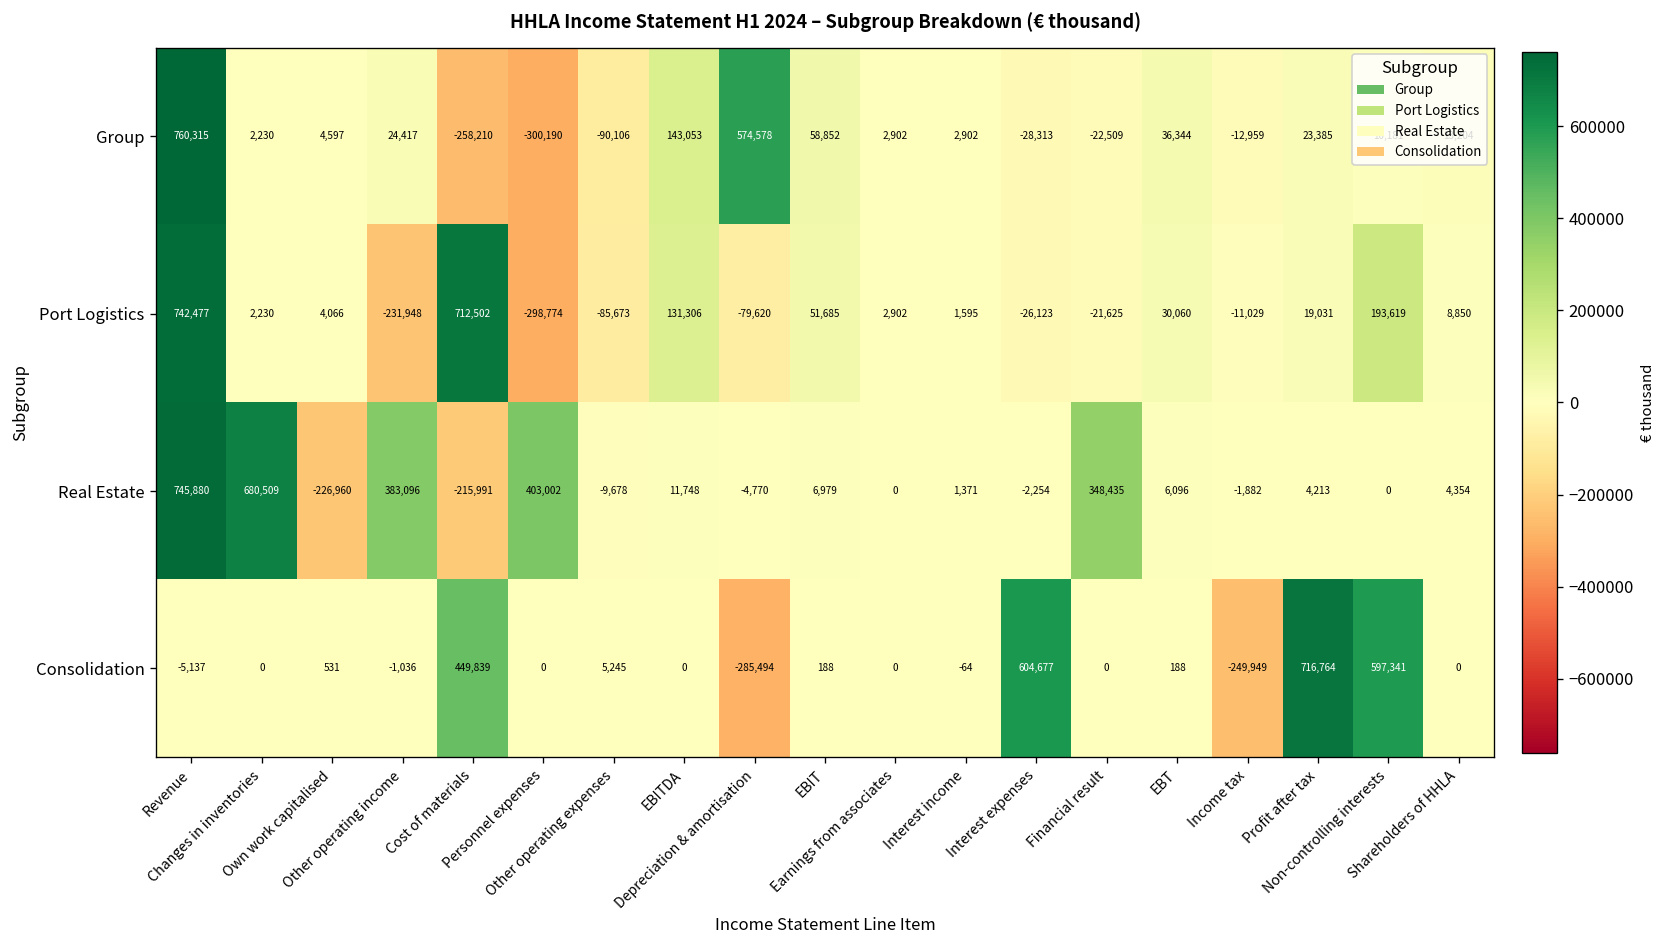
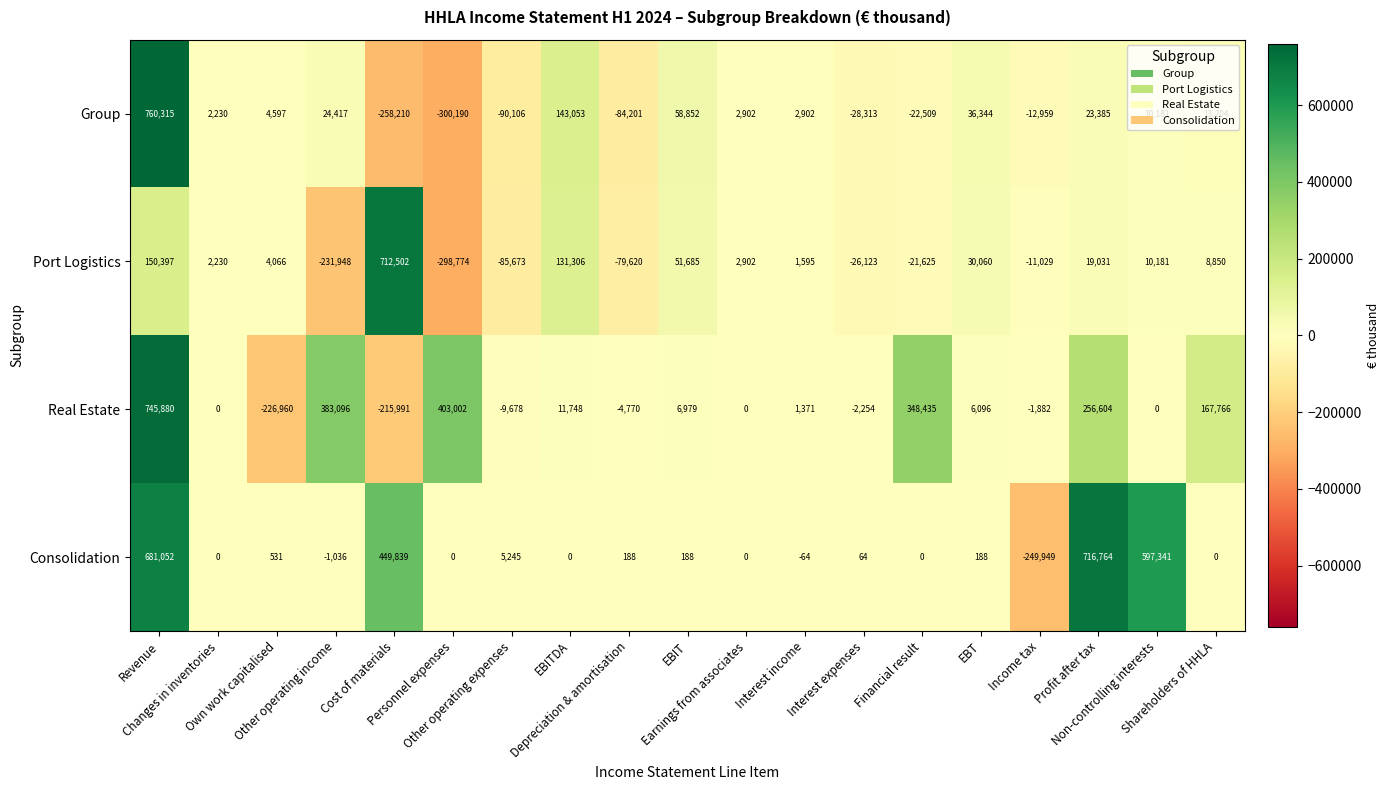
  {
    "Group": {
      "Revenue": "760,315",
      "Changes in inventories": "2,230",
      "Own work capitalised": "4,597",
      "Other operating income": "24,417",
      "Cost of materials": "-258,210",
      "Personnel expenses": "-300,190",
      "Other operating expenses": "-90,106",
      "EBITDA": "143,053",
-     "Depreciation & amortisation": "574,578",
+     "Depreciation & amortisation": "-84,201",
      "EBIT": "58,852",
      "Earnings from associates": "2,902",
      "Interest income": "2,902",
      "Interest expenses": "-28,313",
      "Financial result": "-22,509",
      "EBT": "36,344",
      "Income tax": "-12,959",
      "Profit after tax": "23,385"
    },
    "Port Logistics": {
-     "Revenue": "742,477",
+     "Revenue": "150,397",
      "Changes in inventories": "2,230",
      "Own work capitalised": "4,066",
      "Other operating income": "-231,948",
      "Cost of materials": "712,502",
      "Personnel expenses": "-298,774",
      "Other operating expenses": "-85,673",
      "EBITDA": "131,306",
      "Depreciation & amortisation": "-79,620",
      "EBIT": "51,685",
      "Earnings from associates": "2,902",
      "Interest income": "1,595",
      "Interest expenses": "-26,123",
      "Financial result": "-21,625",
      "EBT": "30,060",
      "Income tax": "-11,029",
      "Profit after tax": "19,031",
-     "Non-controlling interests": "193,619",
+     "Non-controlling interests": "10,181",
      "Shareholders of HHLA": "8,850"
    },
    "Real Estate": {
      "Revenue": "745,880",
-     "Changes in inventories": "680,509",
+     "Changes in inventories": "0",
      "Own work capitalised": "-226,960",
      "Other operating income": "383,096",
      "Cost of materials": "-215,991",
      "Personnel expenses": "403,002",
      "Other operating expenses": "-9,678",
      "EBITDA": "11,748",
      "Depreciation & amortisation": "-4,770",
      "EBIT": "6,979",
      "Earnings from associates": "0",
      "Interest income": "1,371",
      "Interest expenses": "-2,254",
      "Financial result": "348,435",
      "EBT": "6,096",
      "Income tax": "-1,882",
-     "Profit after tax": "4,213",
+     "Profit after tax": "256,604",
      "Non-controlling interests": "0",
-     "Shareholders of HHLA": "4,354"
+     "Shareholders of HHLA": "167,766"
    },
    "Consolidation": {
-     "Revenue": "-5,137",
+     "Revenue": "681,052",
      "Changes in inventories": "0",
      "Own work capitalised": "531",
      "Other operating income": "-1,036",
      "Cost of materials": "449,839",
      "Personnel expenses": "0",
      "Other operating expenses": "5,245",
      "EBITDA": "0",
-     "Depreciation & amortisation": "-285,494",
+     "Depreciation & amortisation": "188",
      "EBIT": "188",
      "Earnings from associates": "0",
      "Interest income": "-64",
-     "Interest expenses": "604,677",
+     "Interest expenses": "64",
      "Financial result": "0",
      "EBT": "188",
      "Income tax": "-249,949",
      "Profit after tax": "716,764",
      "Non-controlling interests": "597,341",
      "Shareholders of HHLA": "0"
    }
  }
